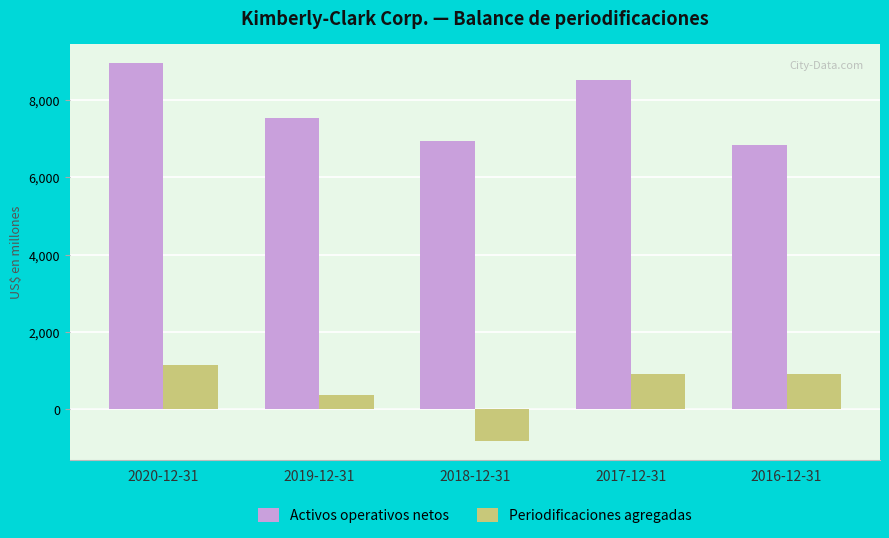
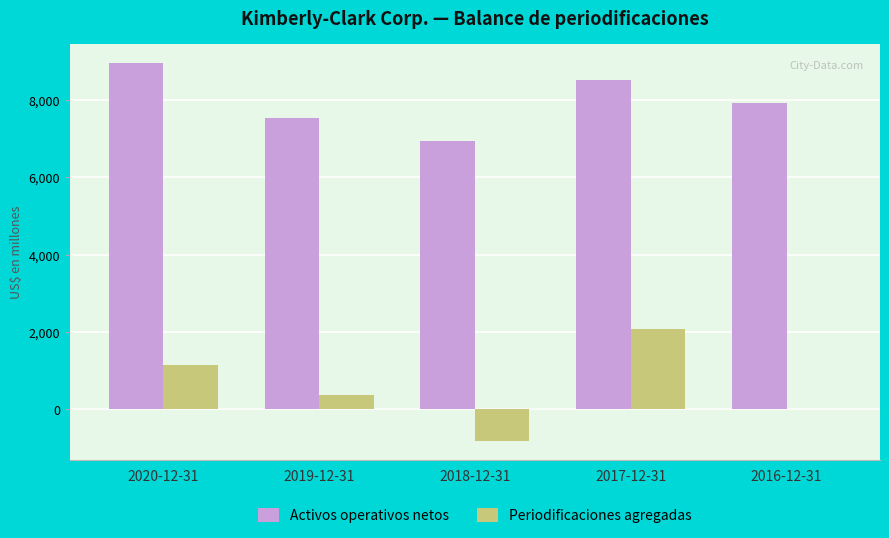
  {
    "Activos operativos netos": {
      "2020-12-31": "9,000",
      "2019-12-31": "7,500",
      "2018-12-31": "6,900",
      "2017-12-31": "8,500",
-     "2016-12-31": "6,800"
+     "2016-12-31": "7,900"
    },
    "Periodificaciones agregadas": {
      "2020-12-31": "1,200",
      "2019-12-31": "400",
      "2018-12-31": "-800",
-     "2017-12-31": "900",
-     "2016-12-31": "900"
+     "2017-12-31": "2,100",
+     "2016-12-31": "0"
    }
  }
